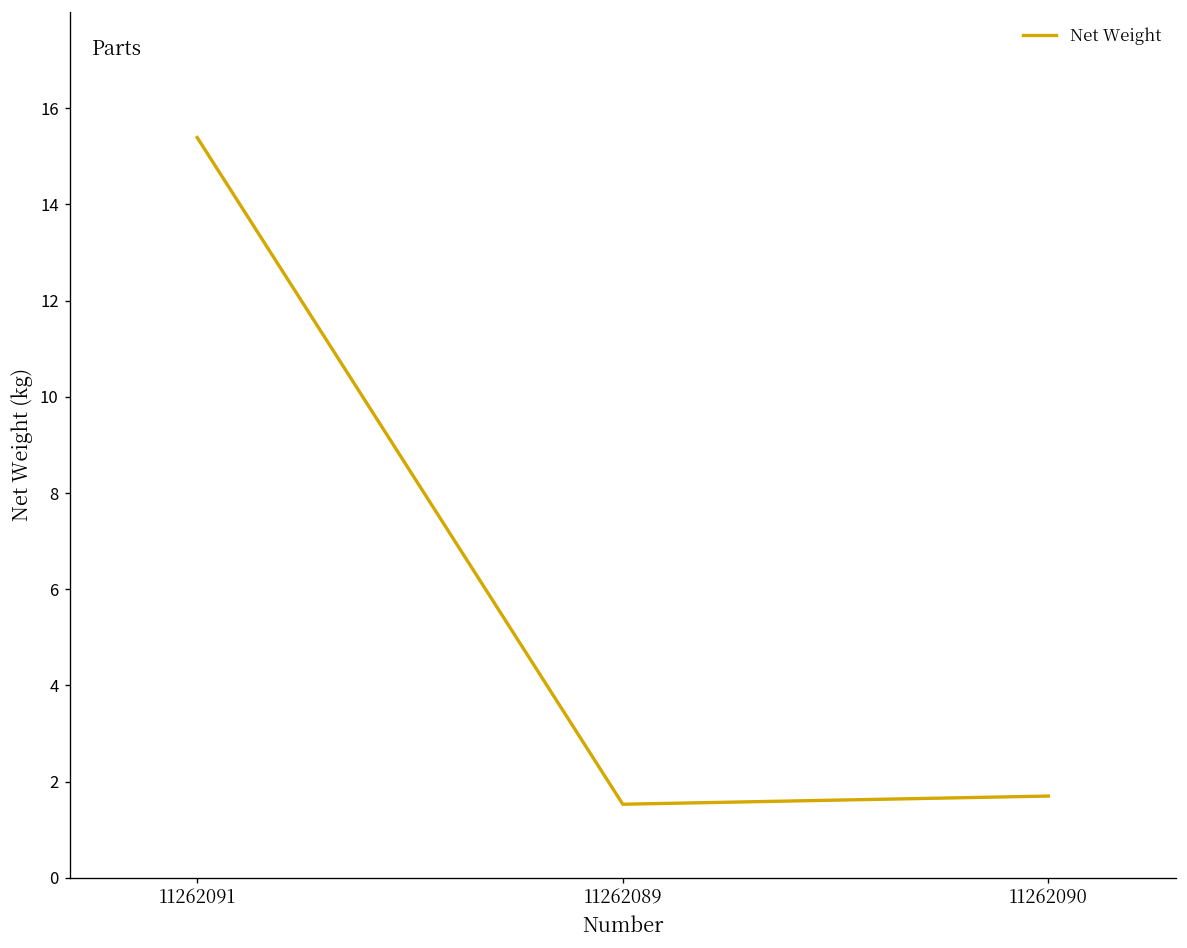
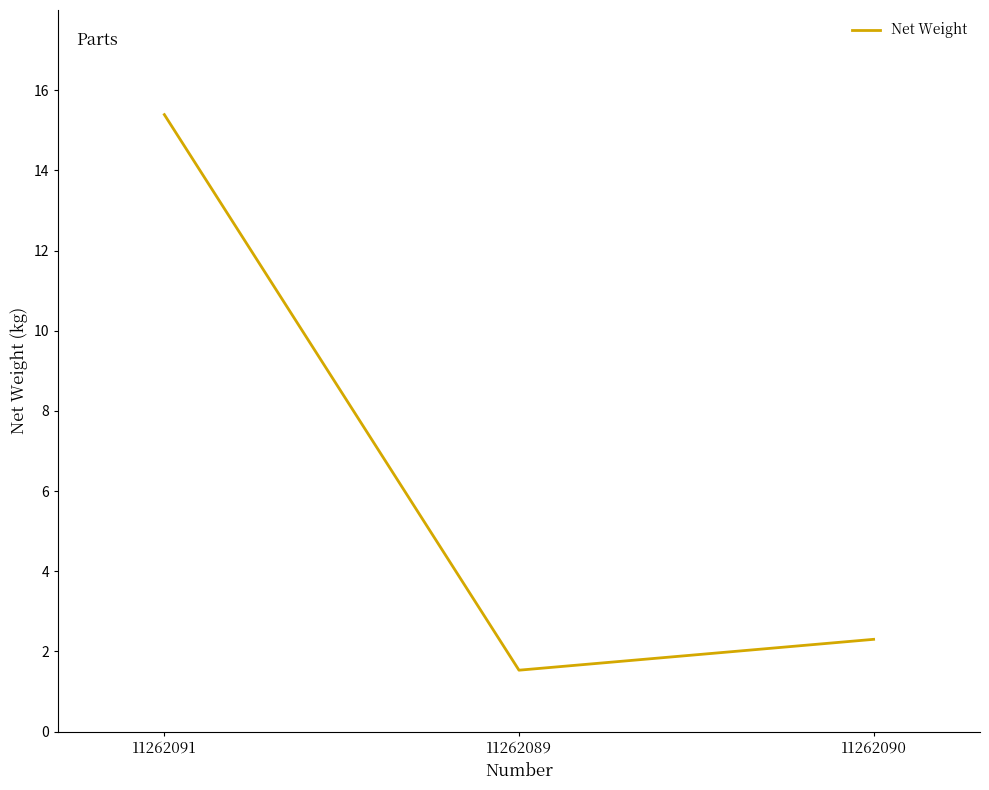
  {
    "11262091": 15.4,
    "11262089": 1.5,
-   "11262090": 1.7
+   "11262090": 2.3
  }
